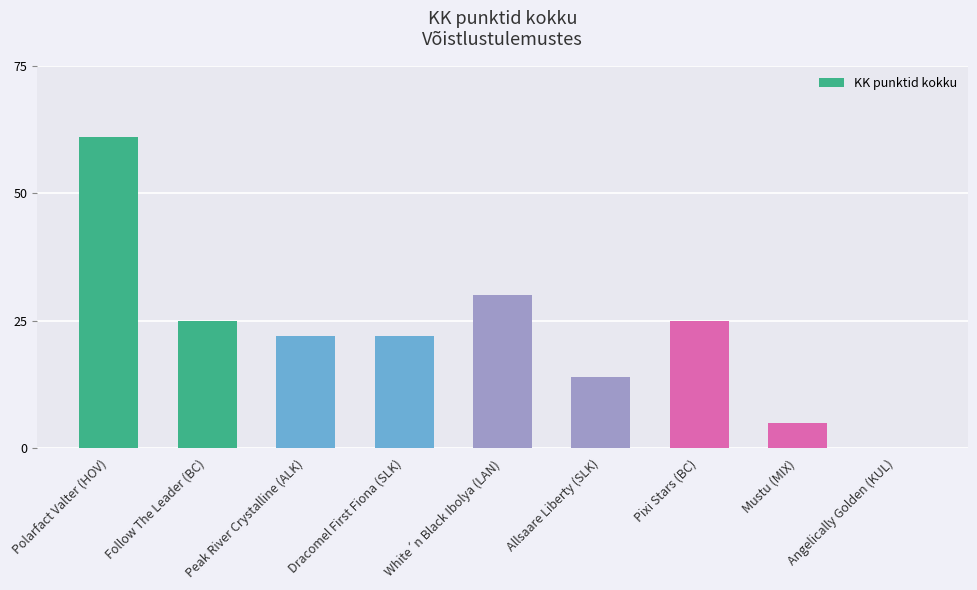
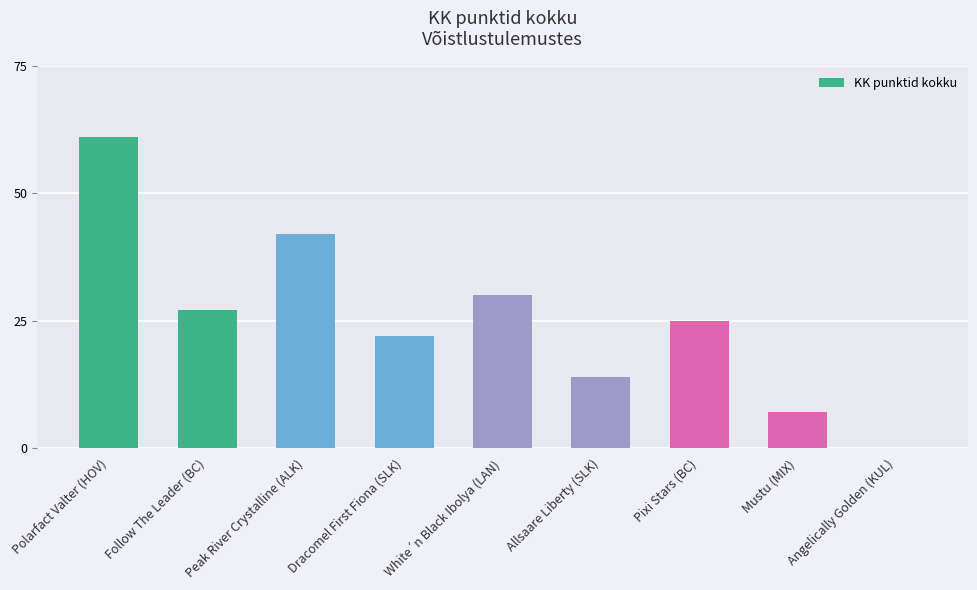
  {
    "Polarfact Valter (HOV)": 61,
-   "Follow The Leader (BC)": 25,
-   "Peak River Crystalline (ALK)": 22,
+   "Follow The Leader (BC)": 27,
+   "Peak River Crystalline (ALK)": 42,
    "Dracomel First Fiona (SLK)": 22,
    "White´n Black Ibolya (LAN)": 30,
    "Allsaare Liberty (SLK)": 14,
    "Pixi Stars (BC)": 25,
-   "Mustu (MIX)": 5,
+   "Mustu (MIX)": 7,
    "Angelically Golden (KUL)": 0
  }
